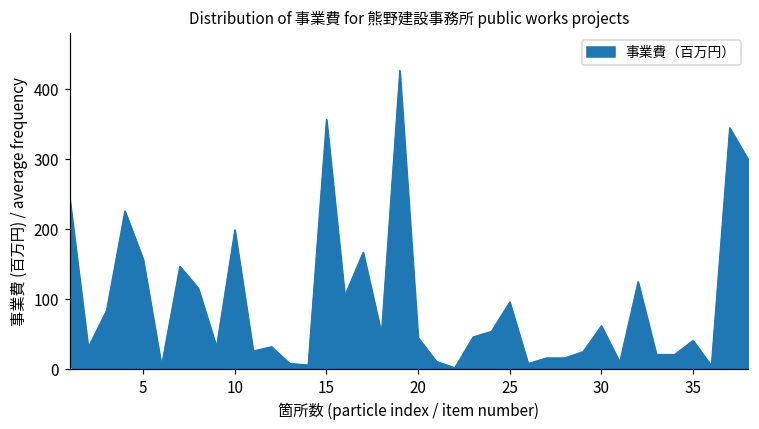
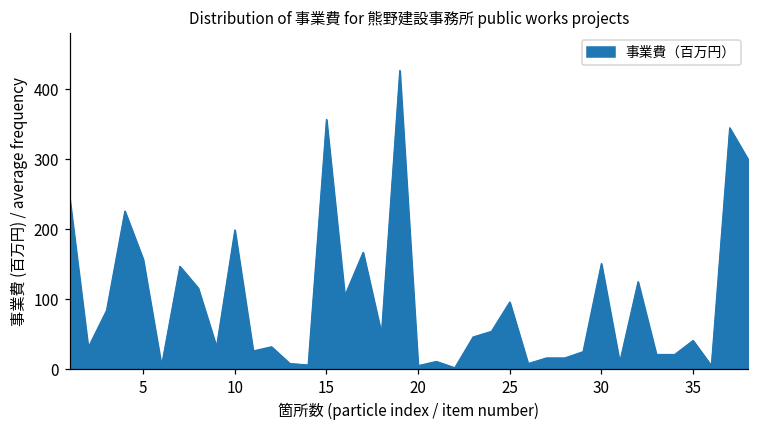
  {
    "5": 160,
    "10": 200,
    "15": 360,
-   "20": 50,
+   "20": 10,
    "25": 100,
-   "30": 60,
+   "30": 150,
    "35": 40
  }
